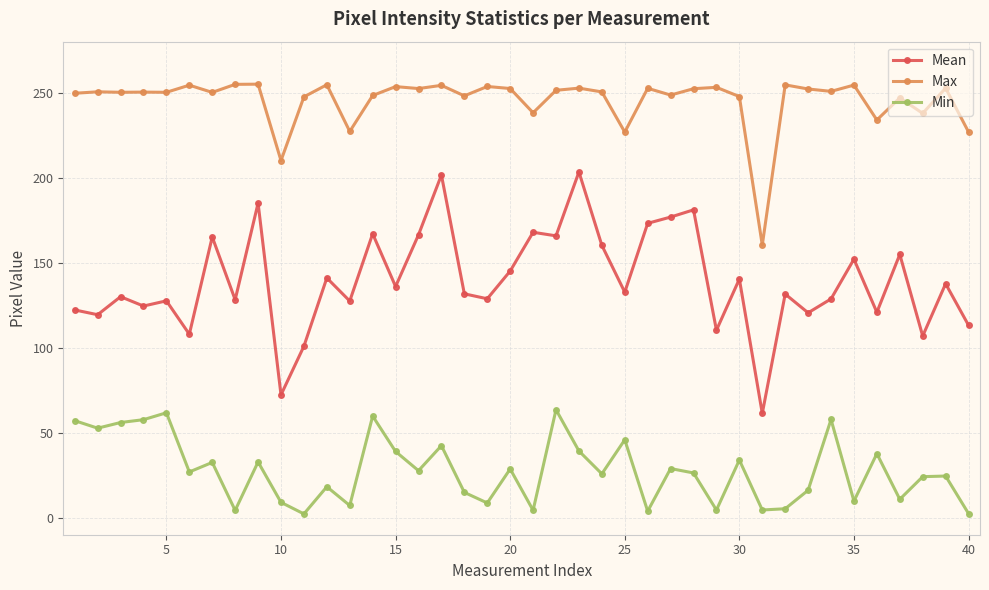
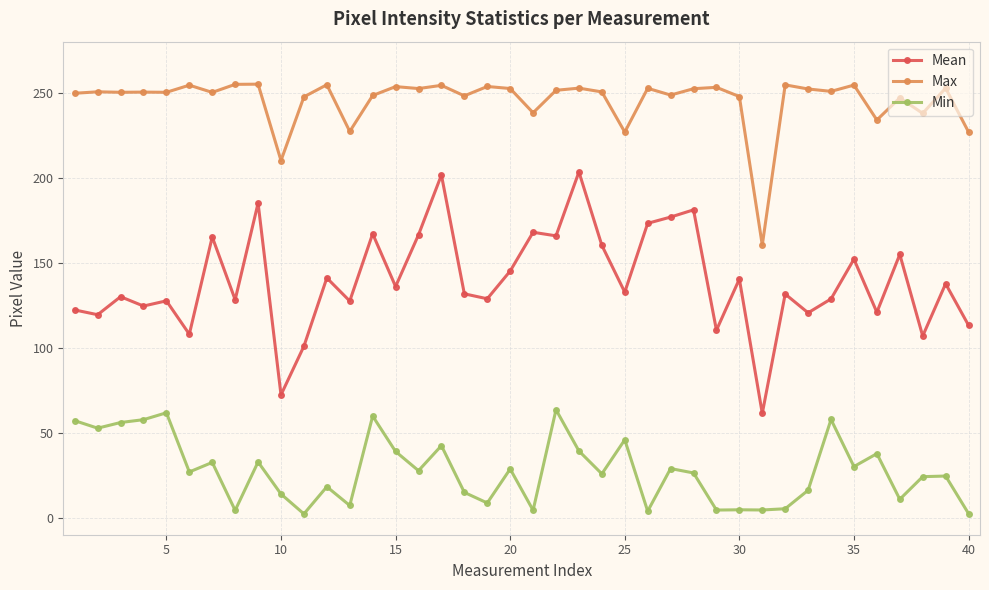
  {
    "Min": {
      "5": 62,
-     "10": 9,
+     "10": 14,
      "15": 39,
      "20": 29,
      "25": 46,
-     "30": 34,
-     "35": 10,
+     "30": 5,
+     "35": 30,
      "40": 2
    }
  }
